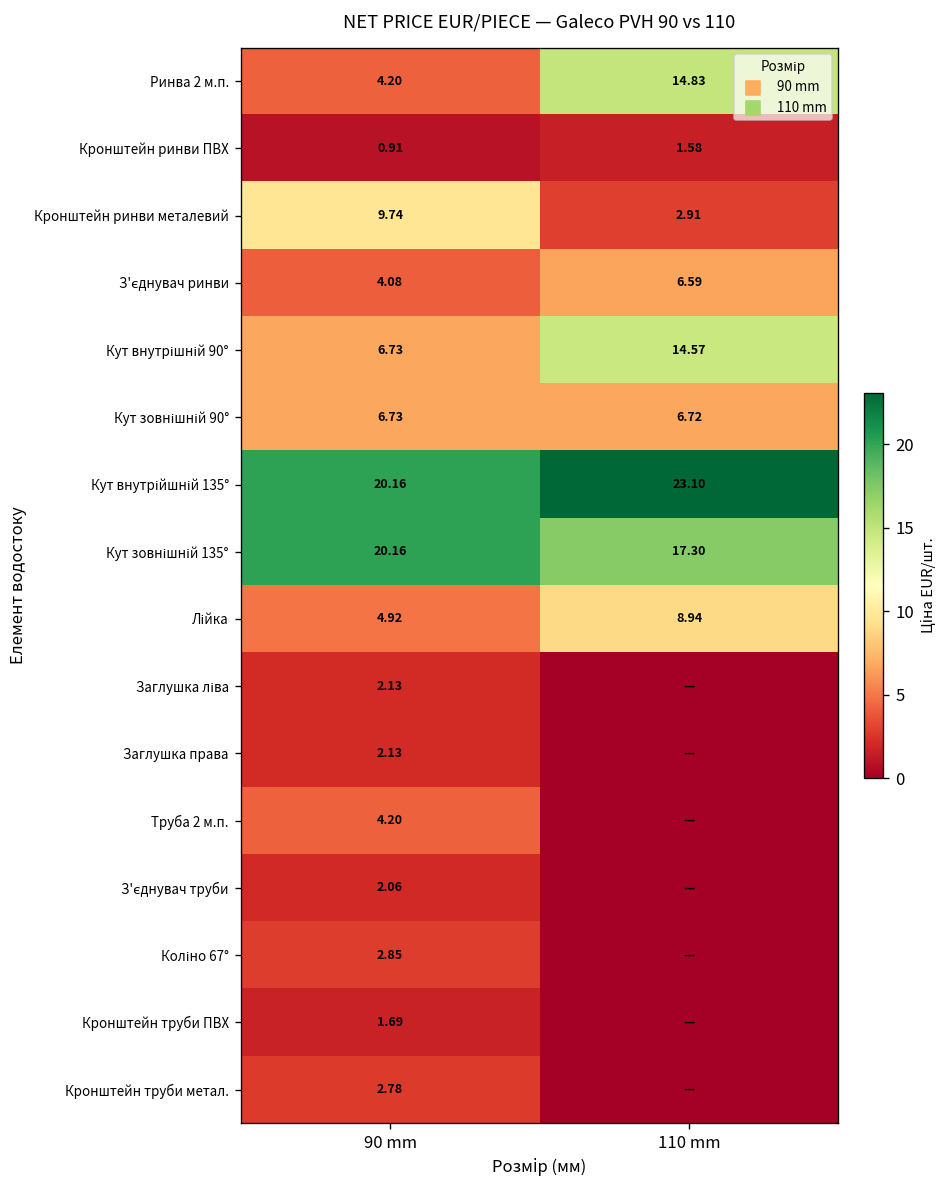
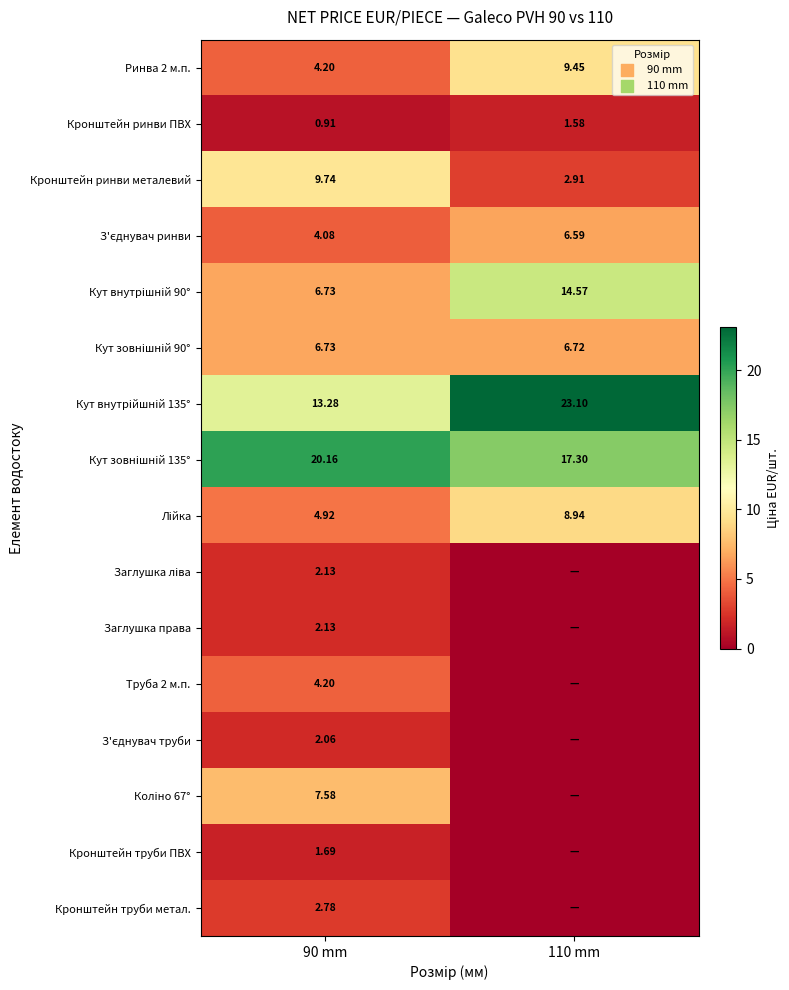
  {
    "Ринва 2 м.п.": {
      "90 mm": 4.20,
-     "110 mm": 14.83
+     "110 mm": 9.45
    },
    "Кронштейн ринви ПВХ": {
      "90 mm": 0.91,
      "110 mm": 1.58
    },
    "Кронштейн ринви металевий": {
      "90 mm": 9.74,
      "110 mm": 2.91
    },
    "З'єднувач ринви": {
      "90 mm": 4.08,
      "110 mm": 6.59
    },
    "Кут внутрішній 90°": {
      "90 mm": 6.73,
      "110 mm": 14.57
    },
    "Кут зовнішній 90°": {
      "90 mm": 6.73,
      "110 mm": 6.72
    },
    "Кут внутрійшній 135°": {
-     "90 mm": 20.16,
+     "90 mm": 13.28,
      "110 mm": 23.10
    },
    "Кут зовнішній 135°": {
      "90 mm": 20.16,
      "110 mm": 17.30
    },
    "Лійка": {
      "90 mm": 4.92,
      "110 mm": 8.94
    },
    "Заглушка ліва": {
      "90 mm": 2.13
    },
    "Заглушка права": {
      "90 mm": 2.13
    },
    "Труба 2 м.п.": {
      "90 mm": 4.20
    },
    "З'єднувач труби": {
      "90 mm": 2.06
    },
    "Коліно 67°": {
-     "90 mm": 2.85
+     "90 mm": 7.58
    },
    "Кронштейн труби ПВХ": {
      "90 mm": 1.69
    },
    "Кронштейн труби метал.": {
      "90 mm": 2.78
    }
  }
